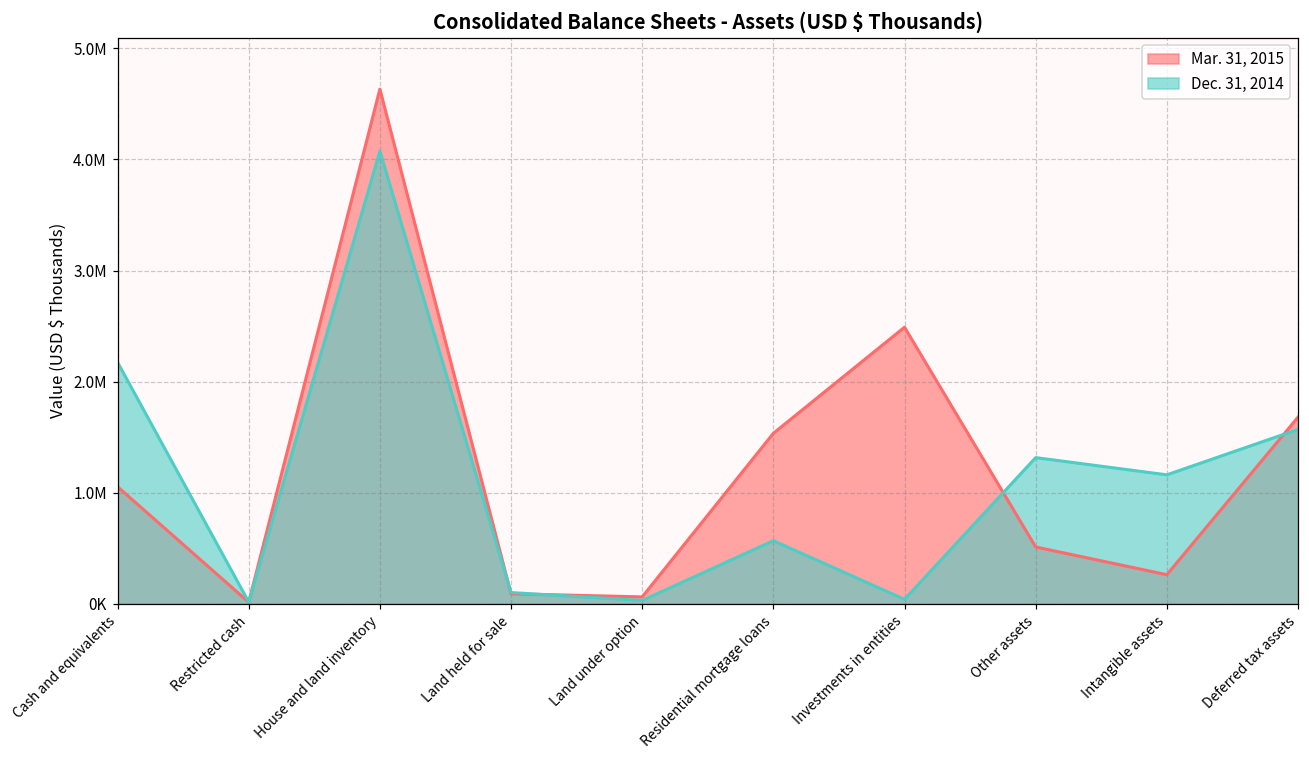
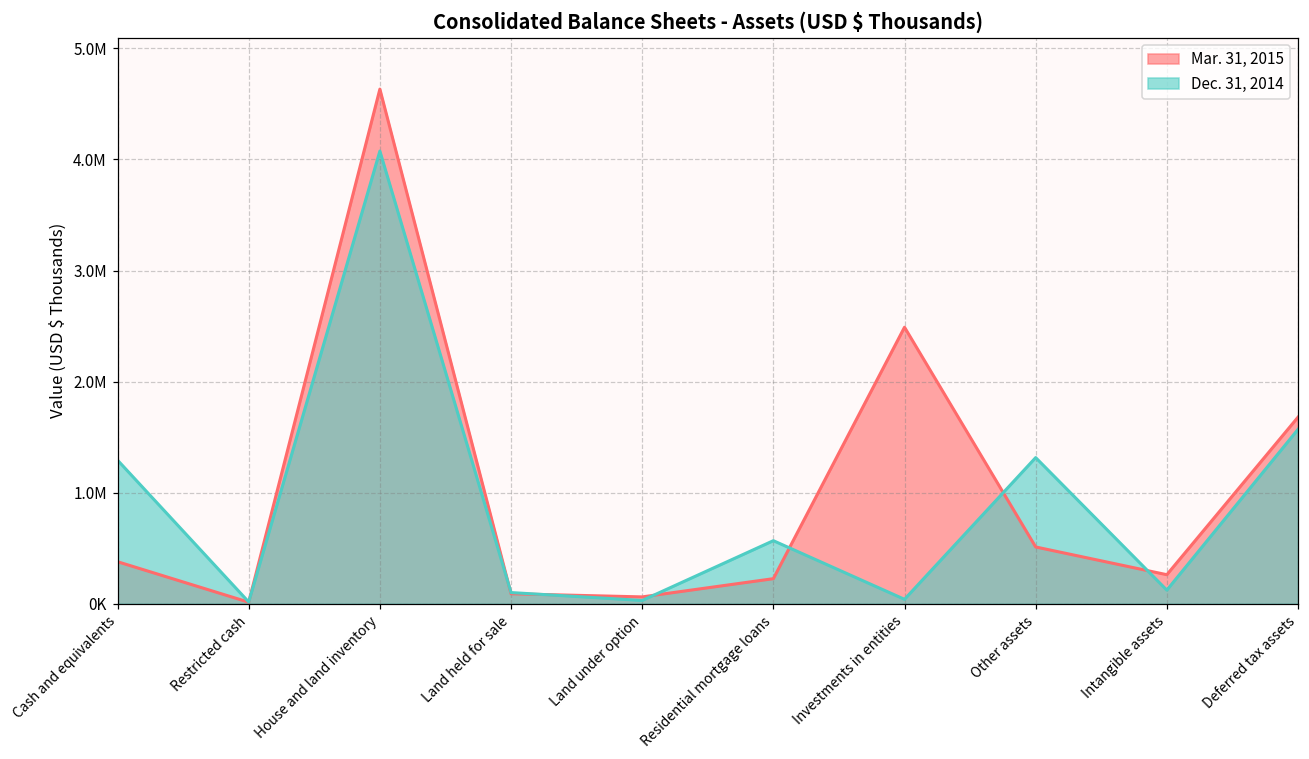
  {
    "Mar. 31, 2015": {
-     "Cash and equivalents": 1050000,
+     "Cash and equivalents": 380000,
      "House and land inventory": 4630000,
      "Land under option": 60000,
-     "Residential mortgage loans": 1530000,
+     "Residential mortgage loans": 230000,
      "Investments in entities": 2490000,
      "Other assets": 510000,
      "Intangible assets": 260000,
      "Deferred tax assets": 1680000
    },
    "Dec. 31, 2014": {
-     "Cash and equivalents": 2170000,
+     "Cash and equivalents": 1290000,
      "House and land inventory": 4080000,
      "Land under option": 30000,
      "Residential mortgage loans": 570000,
      "Investments in entities": 40000,
      "Other assets": 1320000,
-     "Intangible assets": 1160000,
+     "Intangible assets": 120000,
      "Deferred tax assets": 1570000
    }
  }
